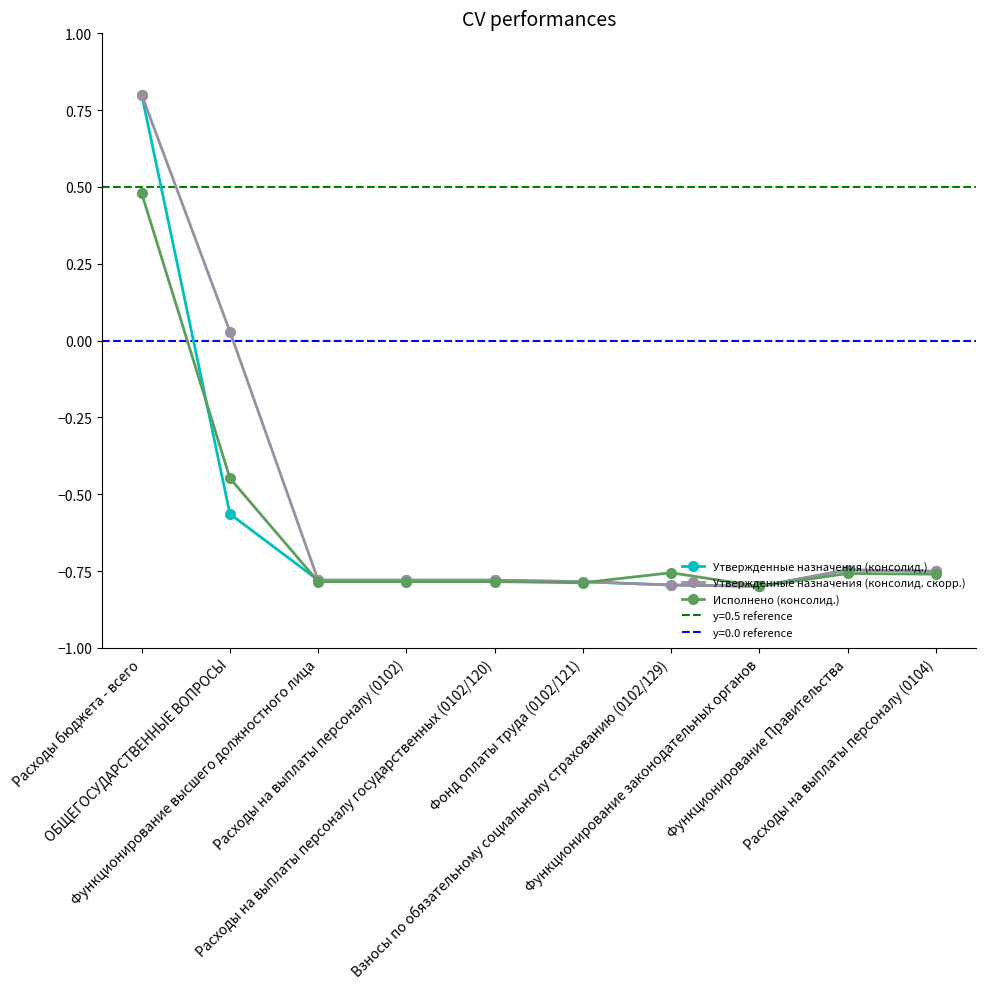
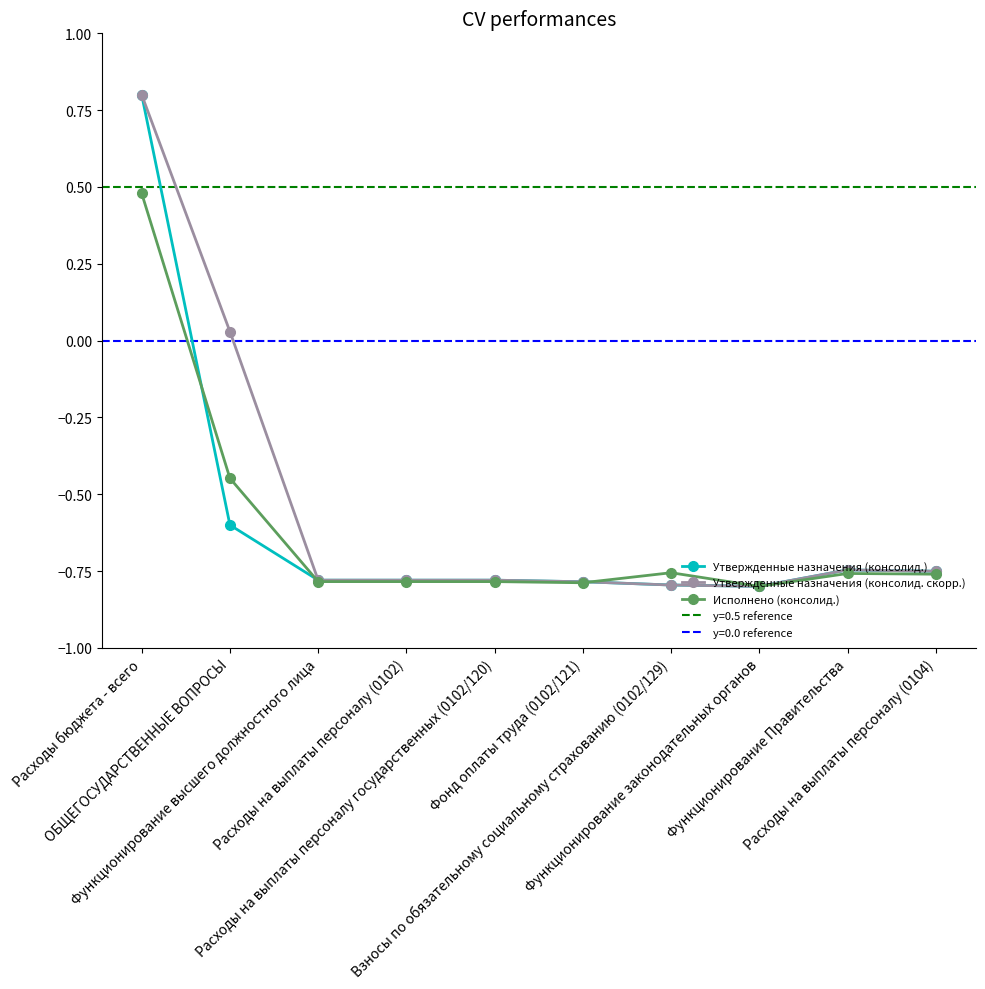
  {
    "Утвержденные назначения (консолид.)": {
-     "ОБЩЕГОСУДАРСТВЕННЫЕ ВОПРОСЫ": -0.56
+     "ОБЩЕГОСУДАРСТВЕННЫЕ ВОПРОСЫ": -0.60
    },
    "Утвержденные назначения (консолид. скорр.)": {
      "ОБЩЕГОСУДАРСТВЕННЫЕ ВОПРОСЫ": 0.03
    },
    "Исполнено (консолид.)": {
      "Расходы бюджета - всего": 0.48,
      "ОБЩЕГОСУДАРСТВЕННЫЕ ВОПРОСЫ": -0.45,
      "Взносы по обязательному социальному страхованию (0102/129)": -0.76,
      "Функционирование Правительства": -0.76,
      "Расходы на выплаты персоналу (0104)": -0.76
    }
  }
